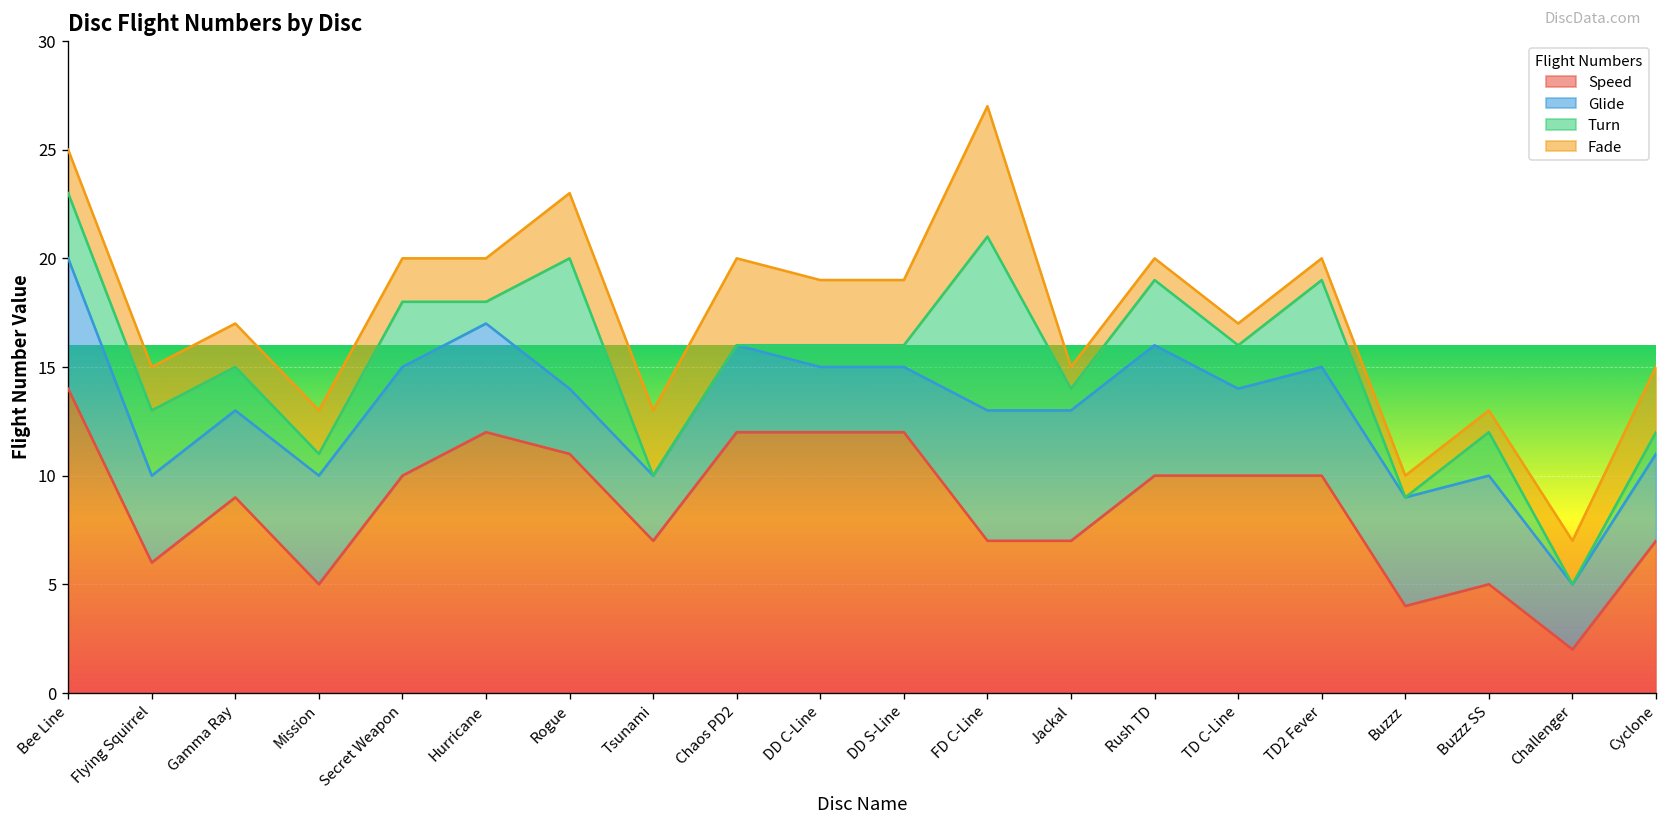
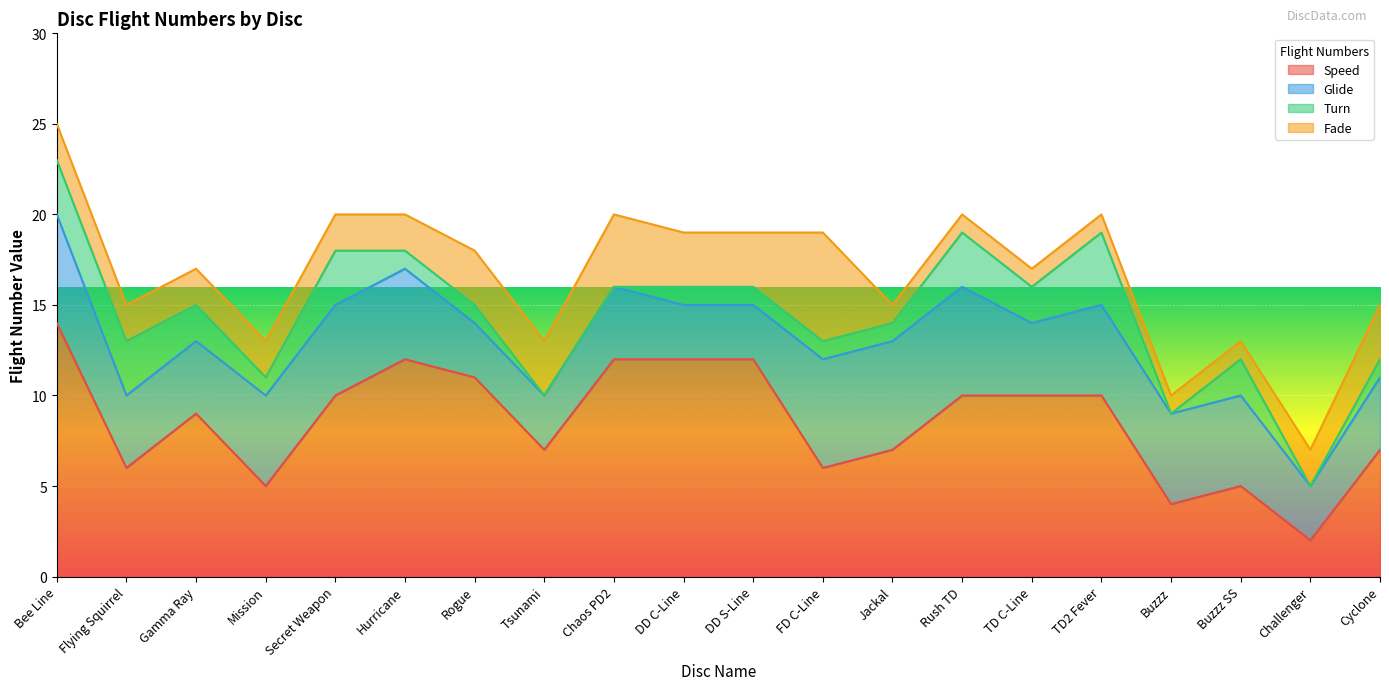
  {
    "Speed": {
      "Bee Line": 14,
      "Flying Squirrel": 6,
      "Gamma Ray": 9,
      "Mission": 5,
      "Secret Weapon": 10,
      "Hurricane": 12,
      "Rogue": 11,
      "Tsunami": 7,
      "Chaos PD2": 12,
      "DD C-Line": 12,
      "DD S-Line": 12,
-     "FD C-Line": 7,
+     "FD C-Line": 6,
      "Jackal": 7,
      "Rush TD": 10,
      "TD C-Line": 10,
      "TD2 Fever": 10,
      "Buzzz": 4,
      "Buzzz SS": 5,
      "Challenger": 2,
      "Cyclone": 7
    },
    "Glide": {
      "Bee Line": 6,
      "Flying Squirrel": 4,
      "Gamma Ray": 4,
      "Mission": 5,
      "Secret Weapon": 5,
      "Hurricane": 5,
      "Rogue": 3,
      "DD C-Line": 3,
      "DD S-Line": 3,
      "FD C-Line": 6,
      "Jackal": 6,
      "Rush TD": 6,
      "TD C-Line": 4,
      "TD2 Fever": 5,
      "Buzzz SS": 5,
      "Cyclone": 4
    },
    "Turn": {
      "Bee Line": 3,
      "Flying Squirrel": 3,
      "Gamma Ray": 2,
      "Mission": 1,
      "Secret Weapon": 3,
      "Hurricane": 1,
-     "Rogue": 6,
+     "Rogue": 1,
      "DD C-Line": 1,
      "DD S-Line": 1,
-     "FD C-Line": 8,
+     "FD C-Line": 1,
      "Jackal": 1,
      "Rush TD": 3,
      "TD C-Line": 2,
      "TD2 Fever": 4,
      "Buzzz SS": 2,
      "Cyclone": 1
    },
    "Fade": {
      "Bee Line": 2,
      "Flying Squirrel": 2,
      "Gamma Ray": 2,
      "Mission": 2,
      "Secret Weapon": 2,
      "Hurricane": 2,
      "Rogue": 3,
      "Tsunami": 3,
      "Chaos PD2": 4,
      "DD C-Line": 3,
      "DD S-Line": 3,
      "FD C-Line": 6,
      "Jackal": 1,
      "Rush TD": 1,
      "TD C-Line": 1,
      "TD2 Fever": 1,
      "Buzzz": 1,
      "Buzzz SS": 1,
      "Challenger": 2,
      "Cyclone": 3
    }
  }
